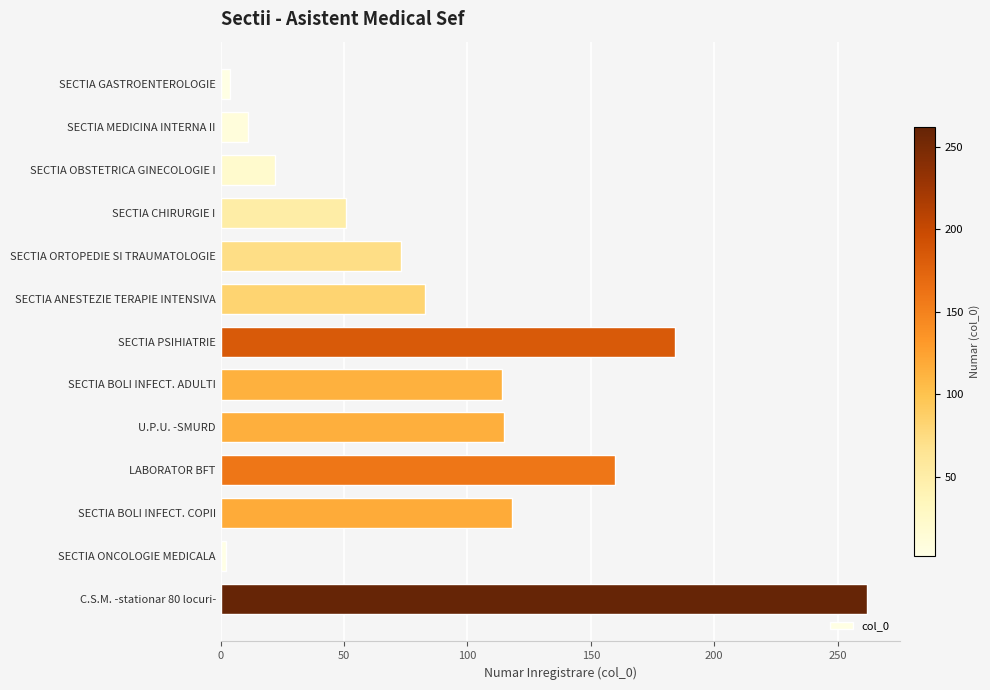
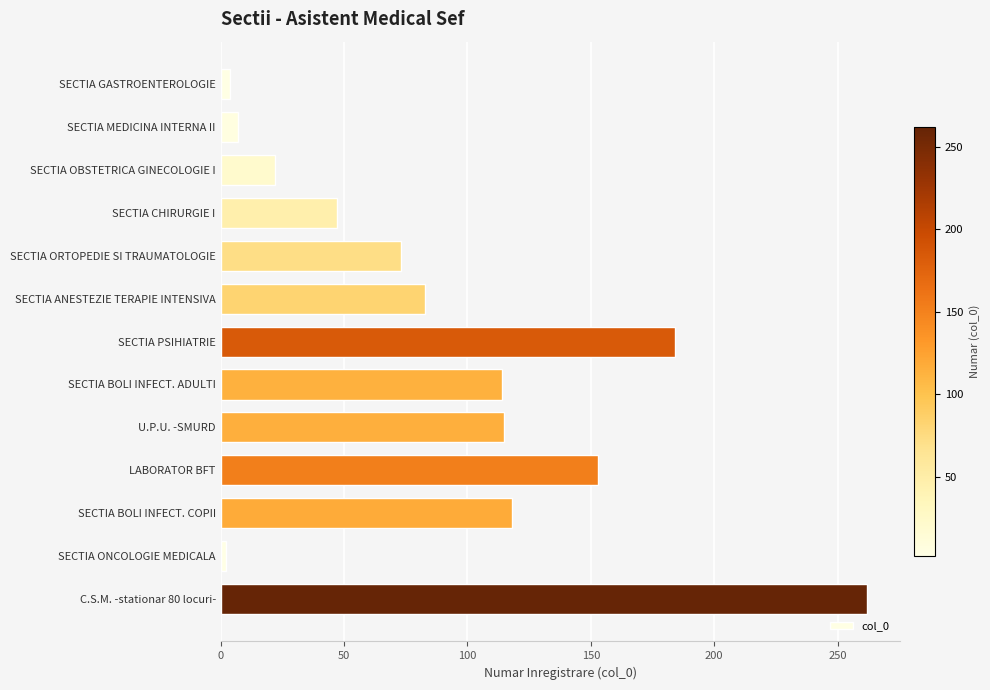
  {
    "SECTIA GASTROENTEROLOGIE": 4,
-   "SECTIA MEDICINA INTERNA II": 11,
+   "SECTIA MEDICINA INTERNA II": 7,
    "SECTIA OBSTETRICA GINECOLOGIE I": 22,
-   "SECTIA CHIRURGIE I": 51,
+   "SECTIA CHIRURGIE I": 47,
    "SECTIA ORTOPEDIE SI TRAUMATOLOGIE": 73,
    "SECTIA ANESTEZIE TERAPIE INTENSIVA": 83,
    "SECTIA PSIHIATRIE": 184,
    "SECTIA BOLI INFECT. ADULTI": 114,
    "U.P.U. -SMURD": 115,
-   "LABORATOR BFT": 160,
+   "LABORATOR BFT": 153,
    "SECTIA BOLI INFECT. COPII": 118,
    "SECTIA ONCOLOGIE MEDICALA": 2,
    "C.S.M. -stationar 80 locuri-": 262
  }
